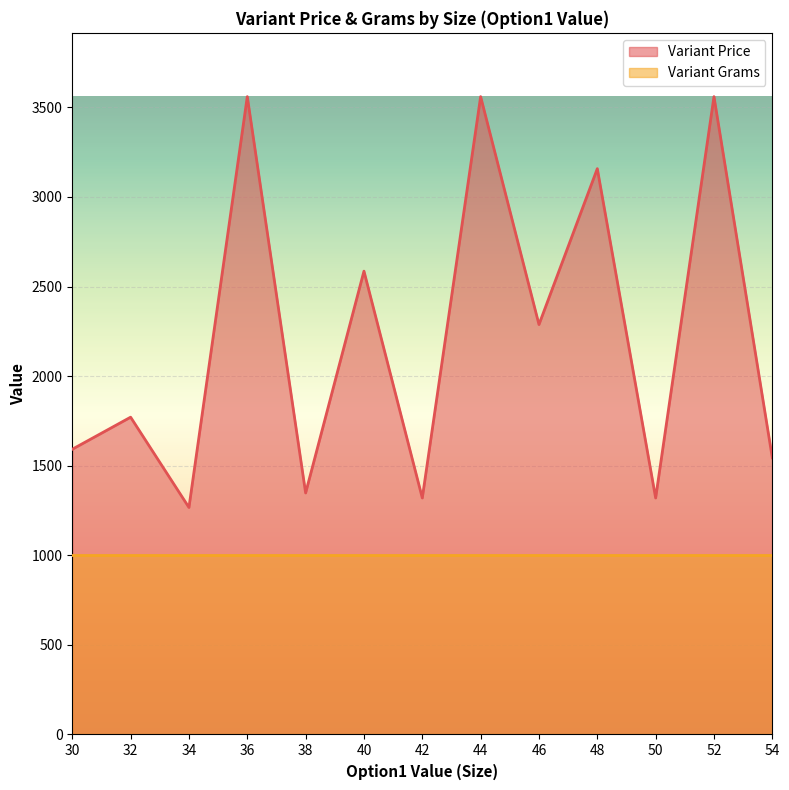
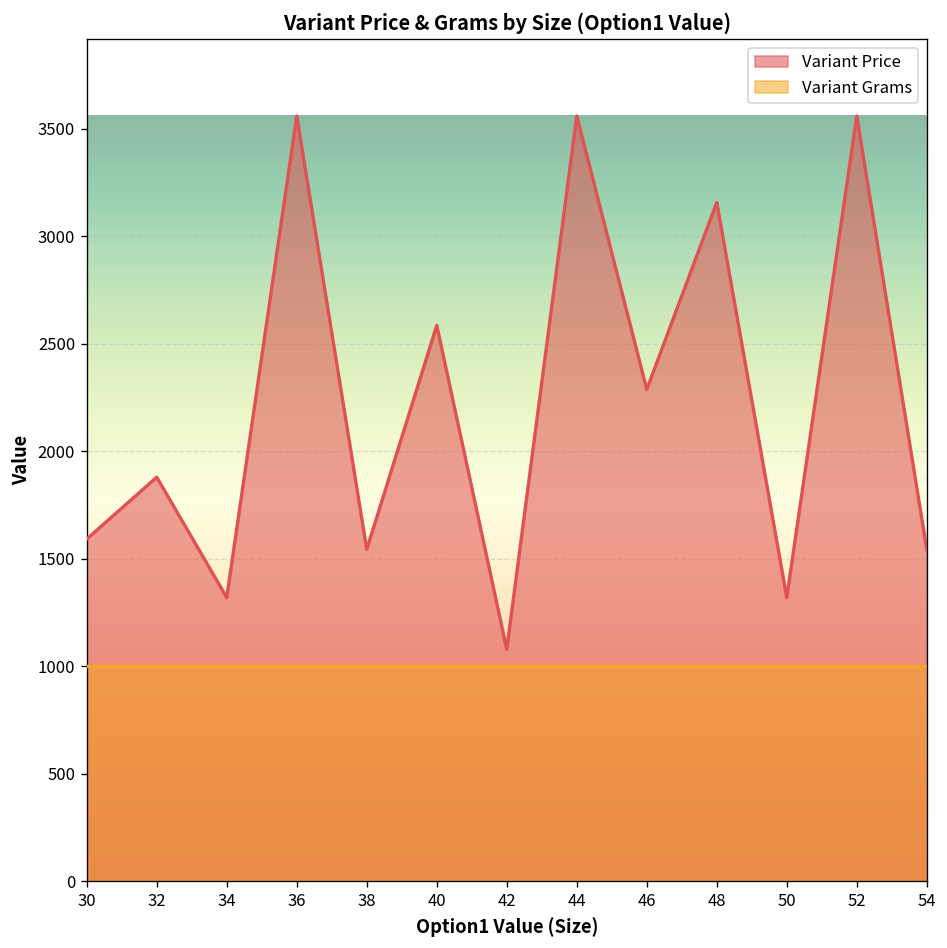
  {
    "Variant Price": {
      "30": 1590,
-     "32": 1770,
-     "34": 1270,
+     "32": 1880,
+     "34": 1320,
      "36": 3560,
-     "38": 1350,
+     "38": 1540,
      "40": 2590,
-     "42": 1320,
+     "42": 1080,
      "44": 3560,
      "46": 2290,
      "48": 3160,
      "50": 1320,
      "52": 3560,
      "54": 1540
    },
    "Variant Grams": {
      "30": 1000,
      "32": 1000,
      "34": 1000,
      "36": 1000,
      "38": 1000,
      "40": 1000,
      "42": 1000,
      "44": 1000,
      "46": 1000,
      "48": 1000,
      "50": 1000,
      "52": 1000,
      "54": 1000
    }
  }
